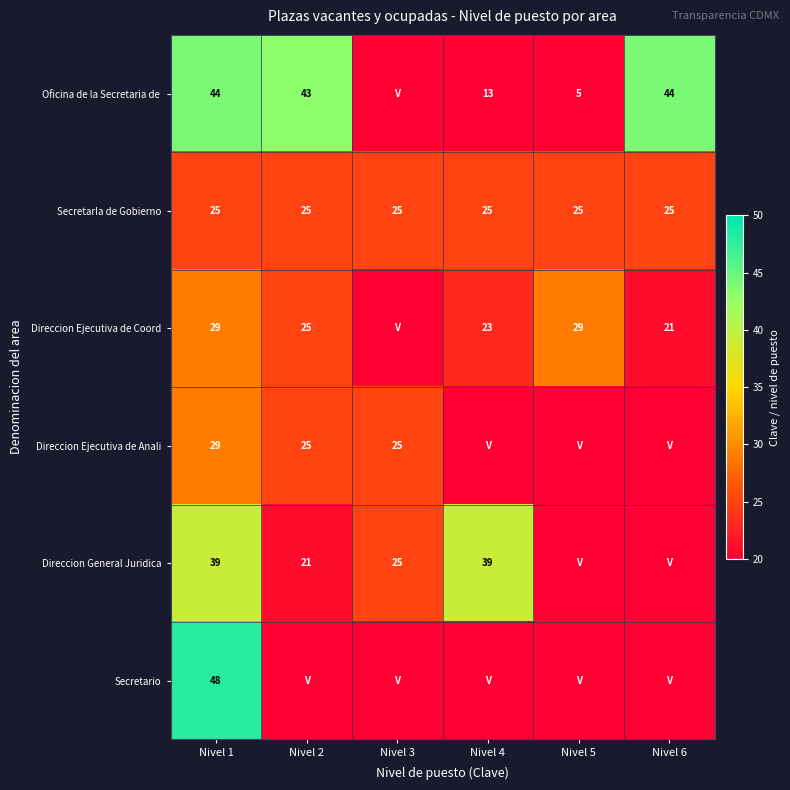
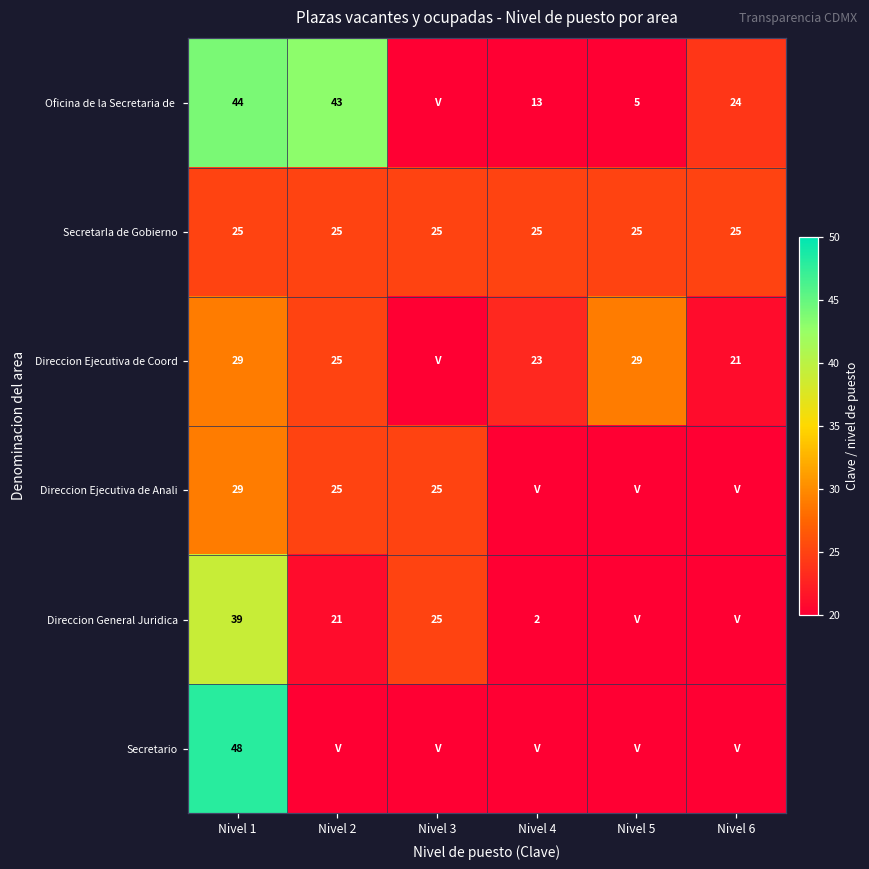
  {
    "Oficina de la Secretaria de": {
      "Nivel 1": 44,
      "Nivel 2": 43,
      "Nivel 4": 13,
      "Nivel 5": 5,
-     "Nivel 6": 44
+     "Nivel 6": 24
    },
    "SecretarIa de Gobierno": {
      "Nivel 1": 25,
      "Nivel 2": 25,
      "Nivel 3": 25,
      "Nivel 4": 25,
      "Nivel 5": 25,
      "Nivel 6": 25
    },
    "Direccion Ejecutiva de Coord": {
      "Nivel 1": 29,
      "Nivel 2": 25,
      "Nivel 4": 23,
      "Nivel 5": 29,
      "Nivel 6": 21
    },
    "Direccion Ejecutiva de Anali": {
      "Nivel 1": 29,
      "Nivel 2": 25,
      "Nivel 3": 25
    },
    "Direccion General Juridica": {
      "Nivel 1": 39,
      "Nivel 2": 21,
      "Nivel 3": 25,
-     "Nivel 4": 39
+     "Nivel 4": 2
    },
    "Secretario": {
      "Nivel 1": 48
    }
  }
